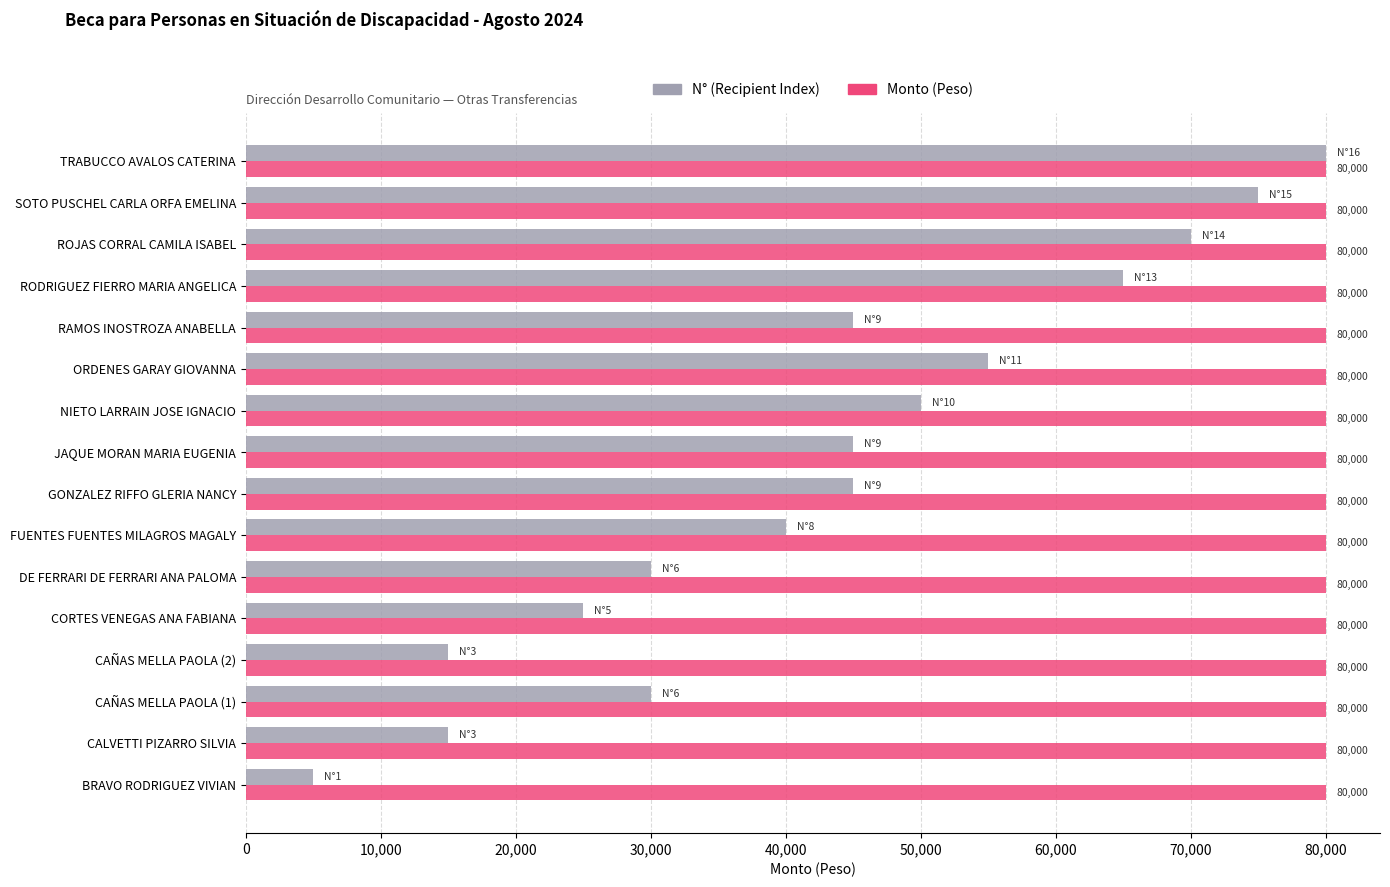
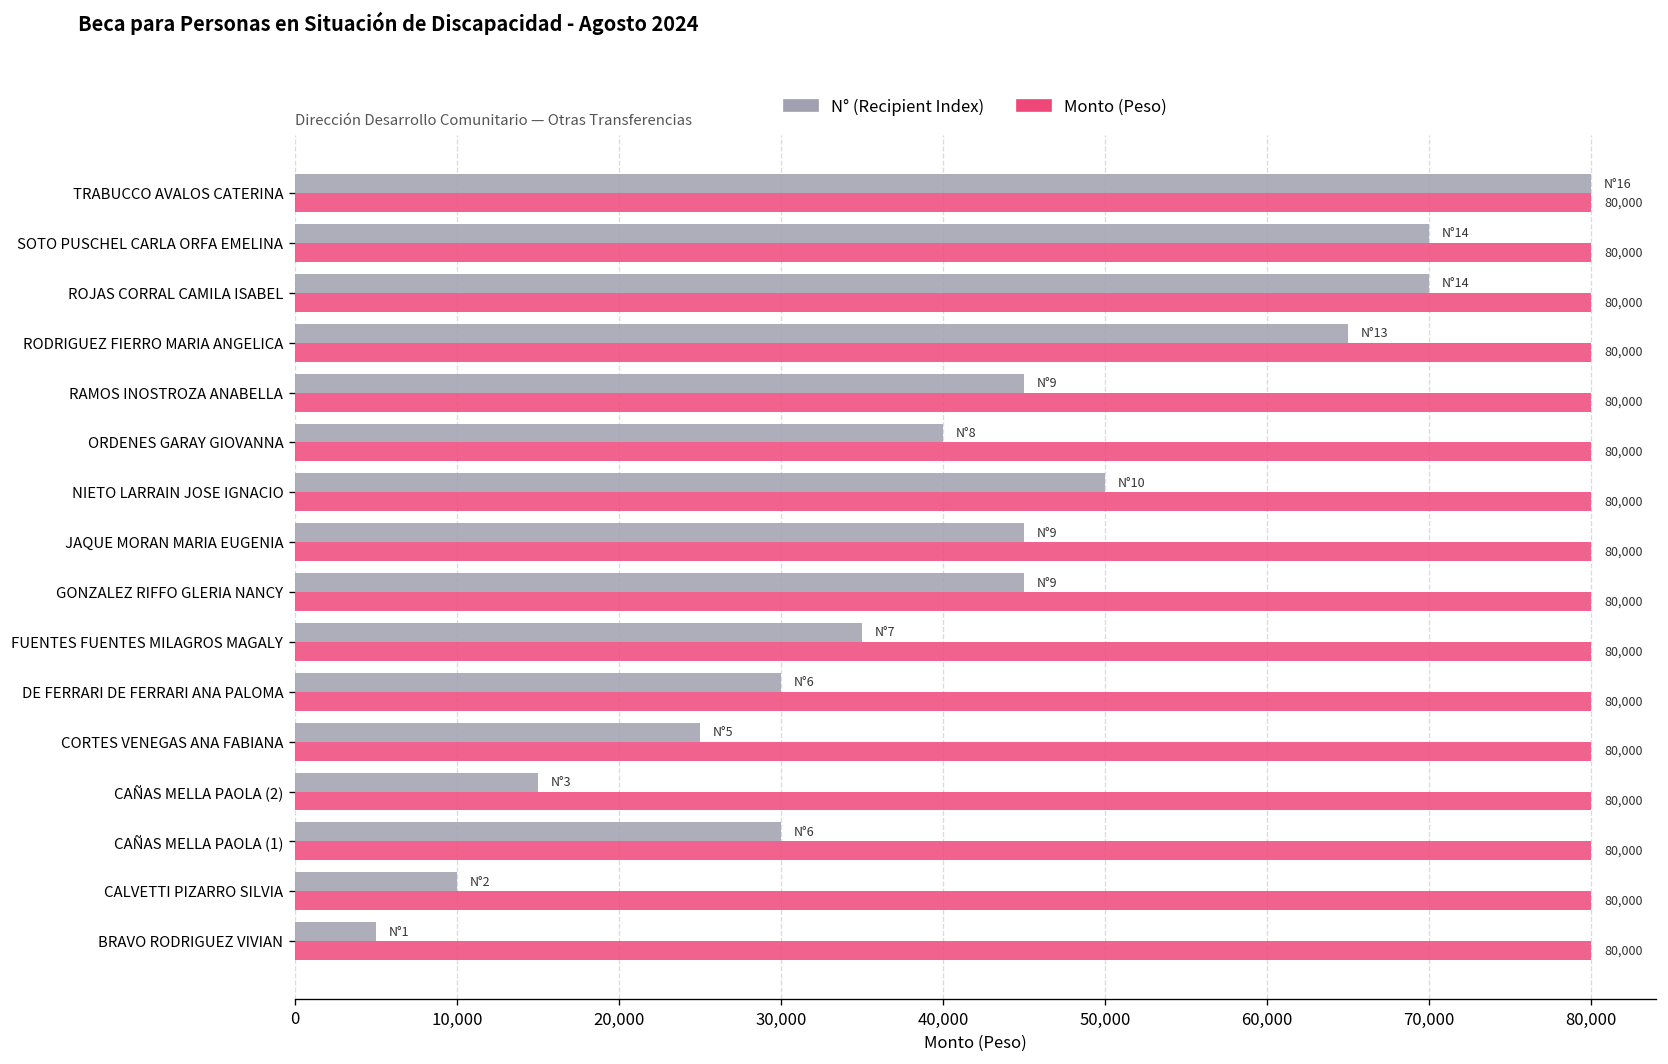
  {
    "N° (Recipient Index)": {
-     "SOTO PUSCHEL CARLA ORFA EMELINA": 15,
-     "ORDENES GARAY GIOVANNA": 11,
-     "FUENTES FUENTES MILAGROS MAGALY": 8,
-     "CALVETTI PIZARRO SILVIA": 3
+     "SOTO PUSCHEL CARLA ORFA EMELINA": 14,
+     "ORDENES GARAY GIOVANNA": 8,
+     "FUENTES FUENTES MILAGROS MAGALY": 7,
+     "CALVETTI PIZARRO SILVIA": 2
    }
  }
